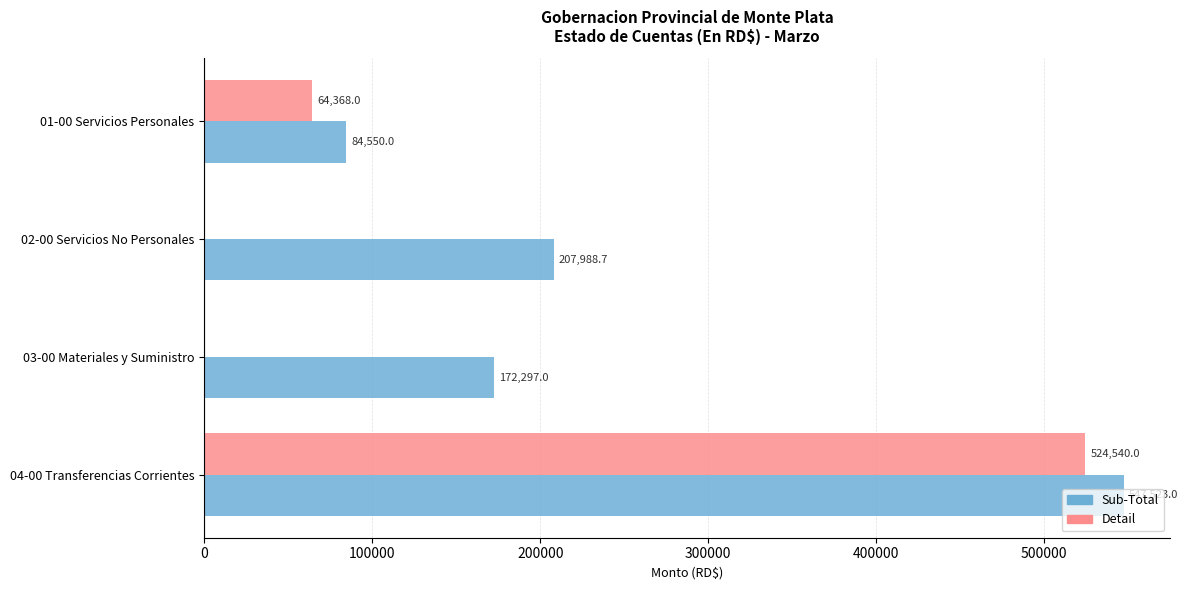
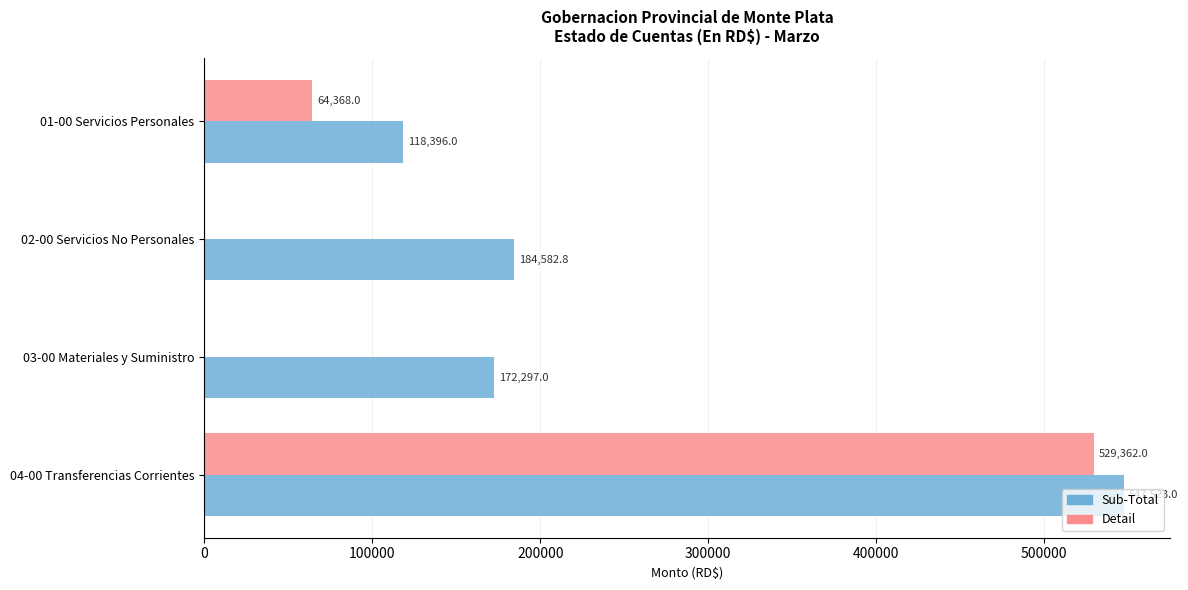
  {
    "Sub-Total": {
-     "01-00 Servicios Personales": "84,550.0",
-     "02-00 Servicios No Personales": "207,988.7",
+     "01-00 Servicios Personales": "118,396.0",
+     "02-00 Servicios No Personales": "184,582.8",
      "03-00 Materiales y Suministro": "172,297.0"
    },
    "Detail": {
      "01-00 Servicios Personales": "64,368.0",
-     "04-00 Transferencias Corrientes": "524,540.0"
+     "04-00 Transferencias Corrientes": "529,362.0"
    }
  }
